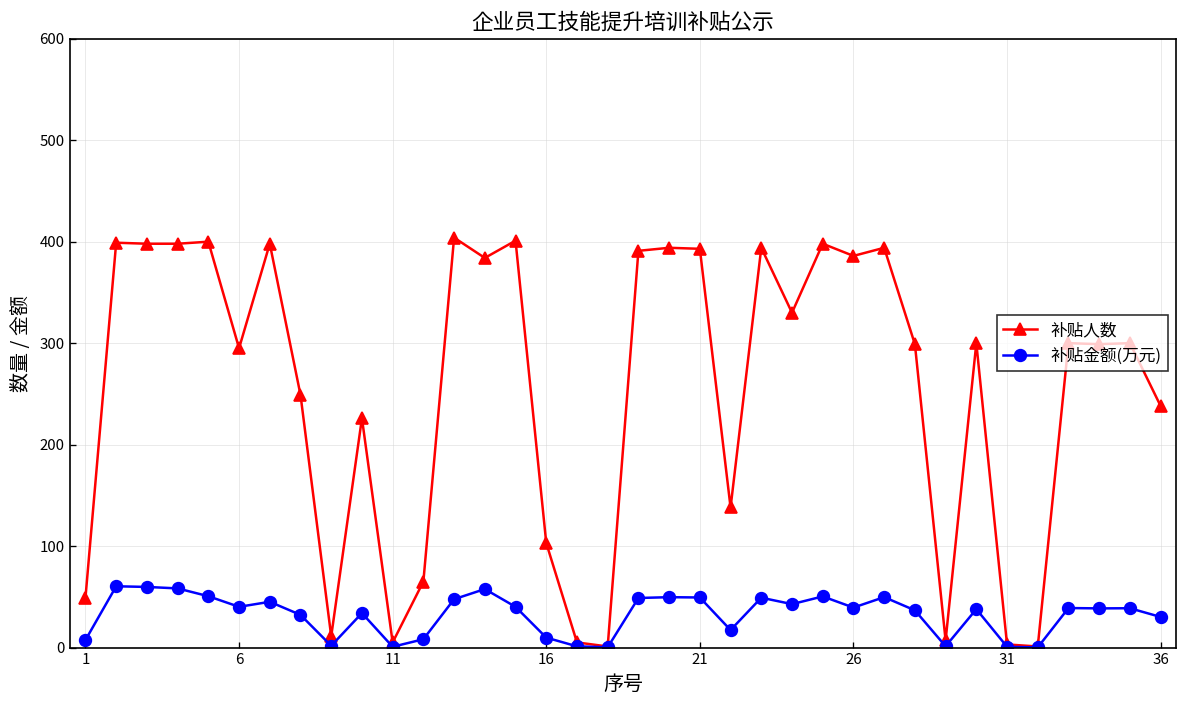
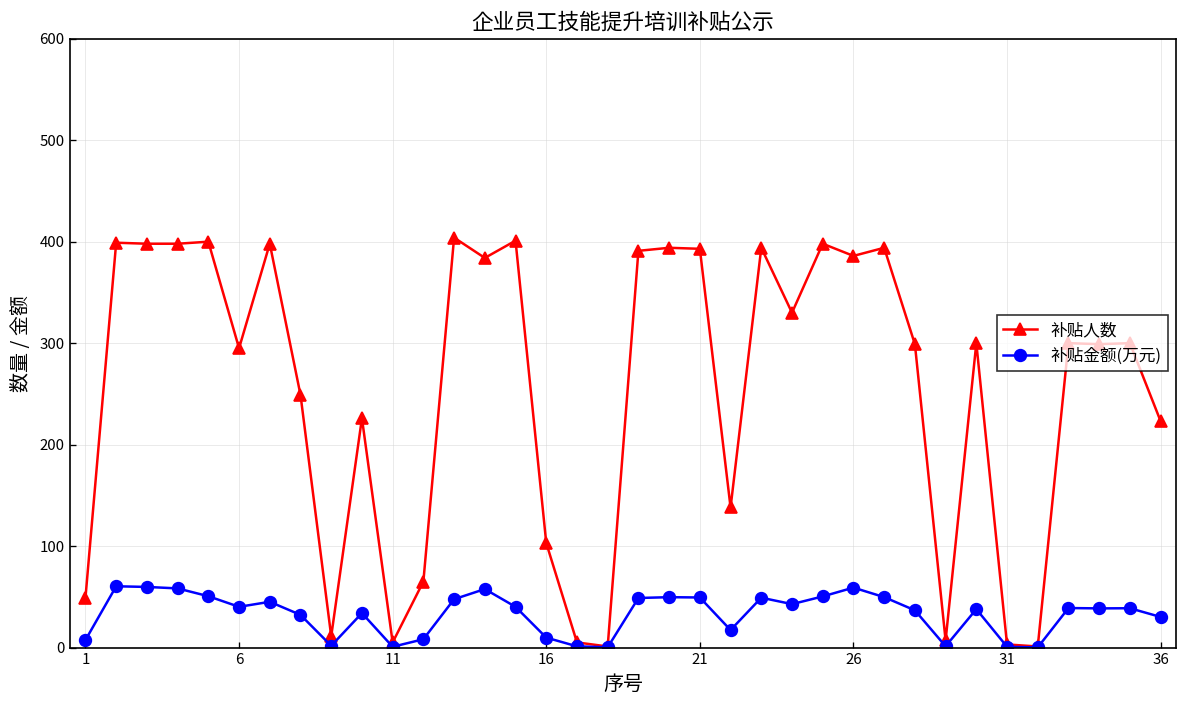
  {
    "补贴人数": {
      "1": 50,
      "6": 300,
      "11": 10,
      "16": 100,
      "21": 390,
      "26": 390,
-     "36": 240
+     "36": 220
    },
    "补贴金额(万元)": {
      "1": 10,
      "6": 40,
      "11": 0,
      "16": 10,
      "21": 50,
-     "26": 40,
+     "26": 60,
      "36": 30
    }
  }
